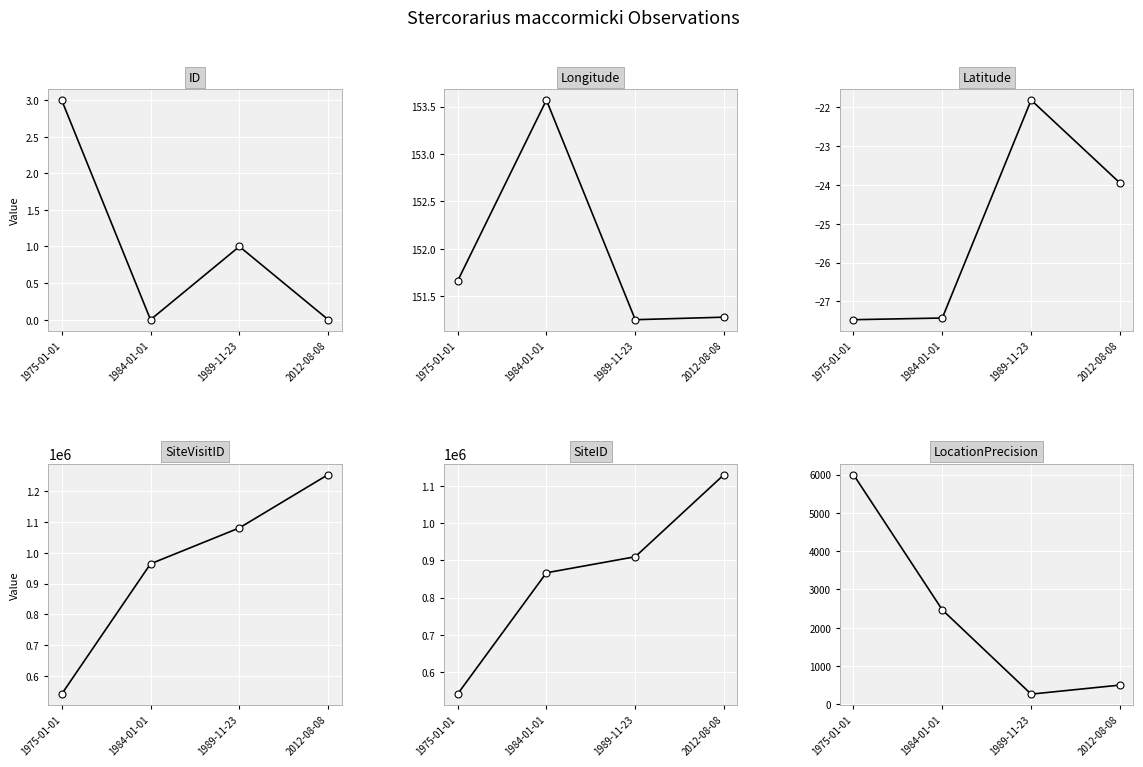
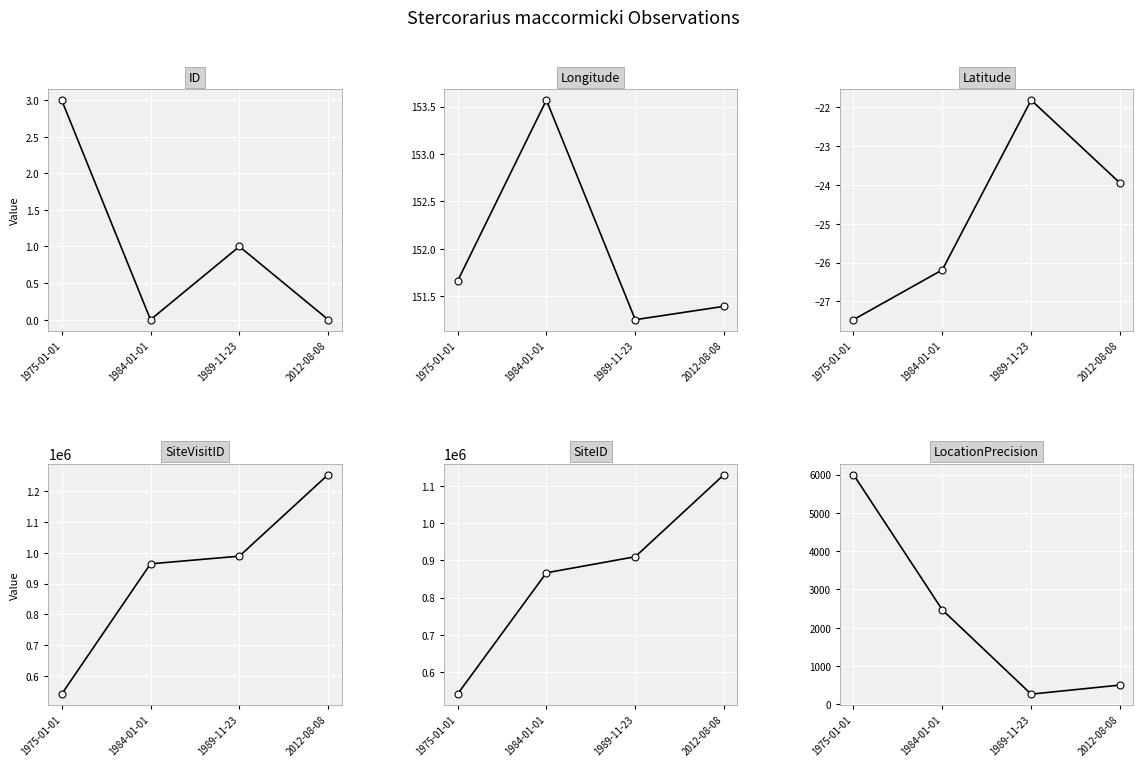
  {
    "ID": {
      "1975-01-01": 3.0,
      "1984-01-01": 0.0,
      "1989-11-23": 1.0,
      "2012-08-08": 0.0
    },
    "Longitude": {
      "1975-01-01": 151.7,
      "1984-01-01": 153.6,
      "1989-11-23": 151.3,
-     "2012-08-08": 151.3
+     "2012-08-08": 151.4
    },
    "Latitude": {
      "1975-01-01": -27.5,
-     "1984-01-01": -27.4,
+     "1984-01-01": -26.2,
      "1989-11-23": -21.8,
      "2012-08-08": -23.9
    },
    "SiteVisitID": {
      "1975-01-01": 540000,
      "1984-01-01": 960000,
-     "1989-11-23": 1080000,
+     "1989-11-23": 990000,
      "2012-08-08": 1250000
    },
    "SiteID": {
      "1975-01-01": 540000,
      "1984-01-01": 870000,
      "1989-11-23": 910000,
      "2012-08-08": 1130000
    },
    "LocationPrecision": {
      "1975-01-01": 6000,
      "1984-01-01": 2500,
      "1989-11-23": 300,
      "2012-08-08": 500
    }
  }
